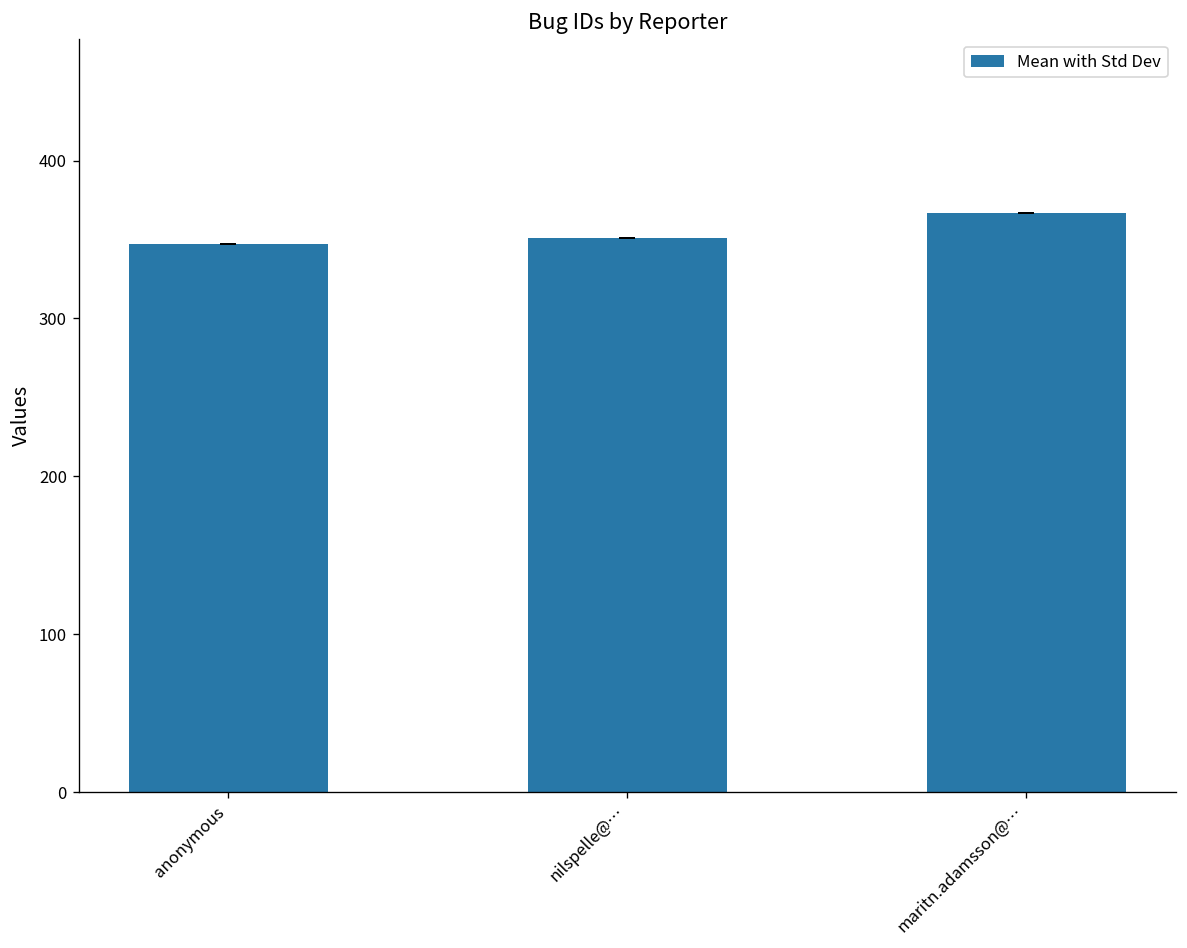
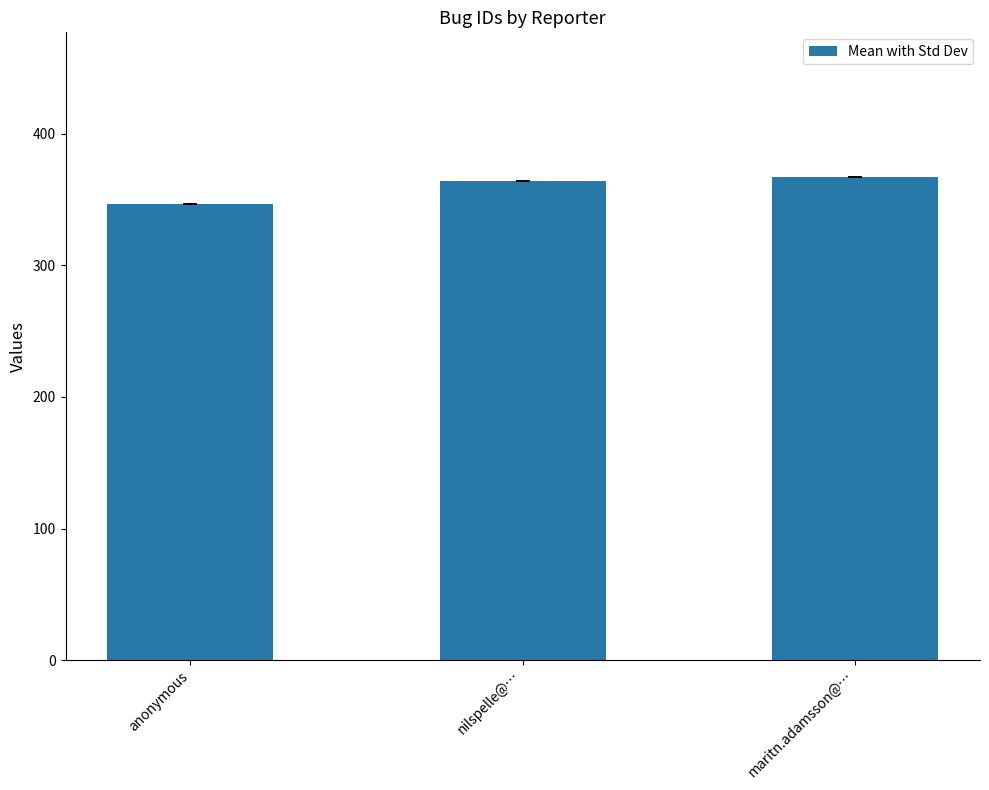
  {
    "anonymous": 347,
-   "nilspelle@…": 351,
+   "nilspelle@…": 364,
    "maritn.adamsson@…": 367
  }
